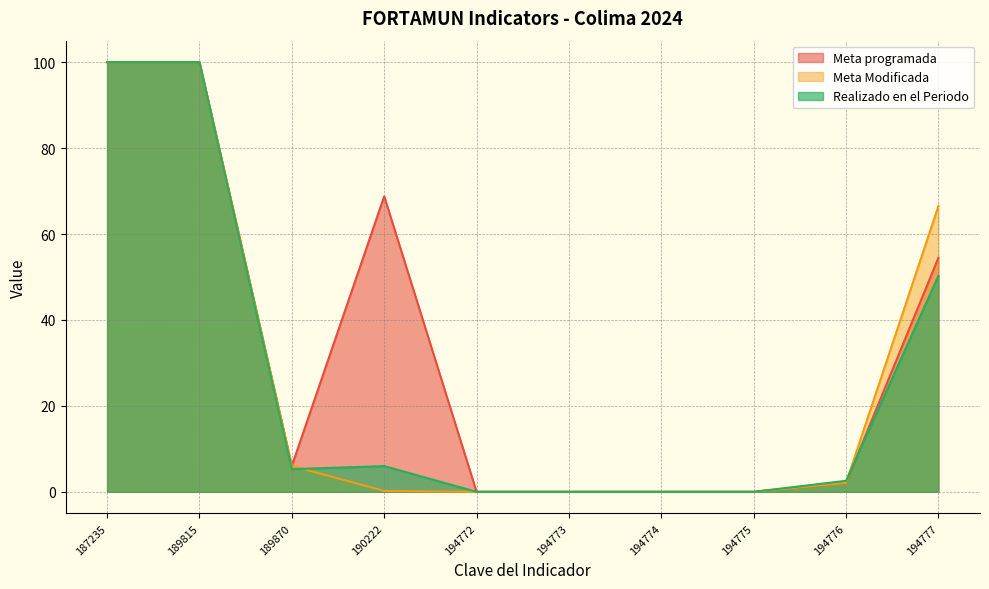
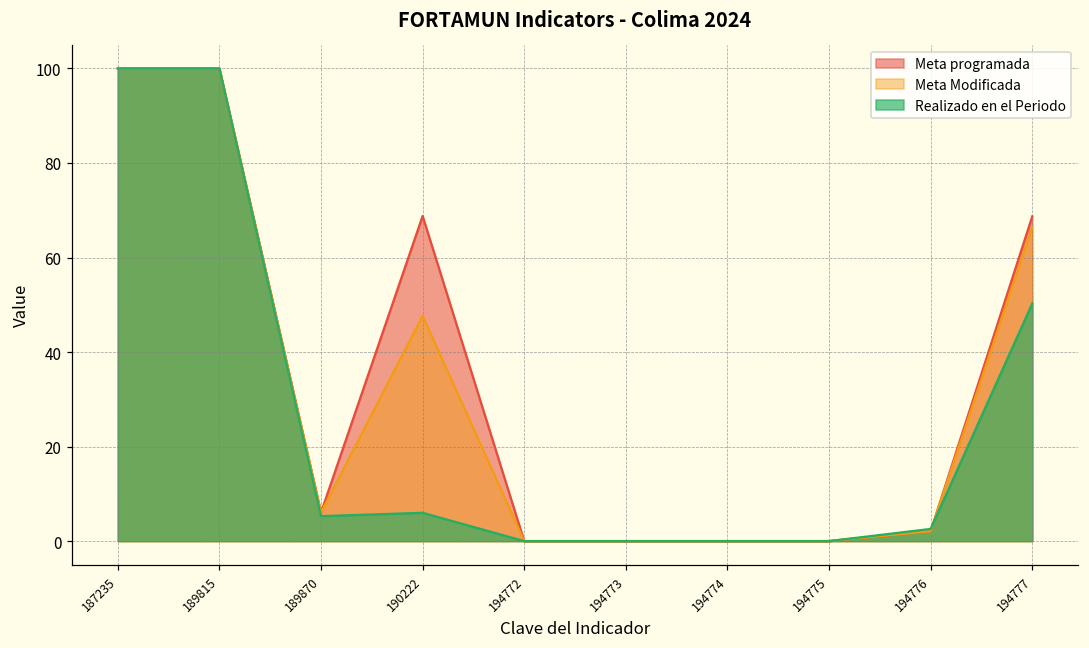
  {
    "Meta programada": {
      "190222": 69,
-     "194777": 54
+     "194777": 69
    },
    "Meta Modificada": {
-     "190222": 0,
+     "190222": 48,
      "194777": 67
    },
    "Realizado en el Periodo": {
      "189870": 5,
      "190222": 6,
      "194777": 50
    }
  }
